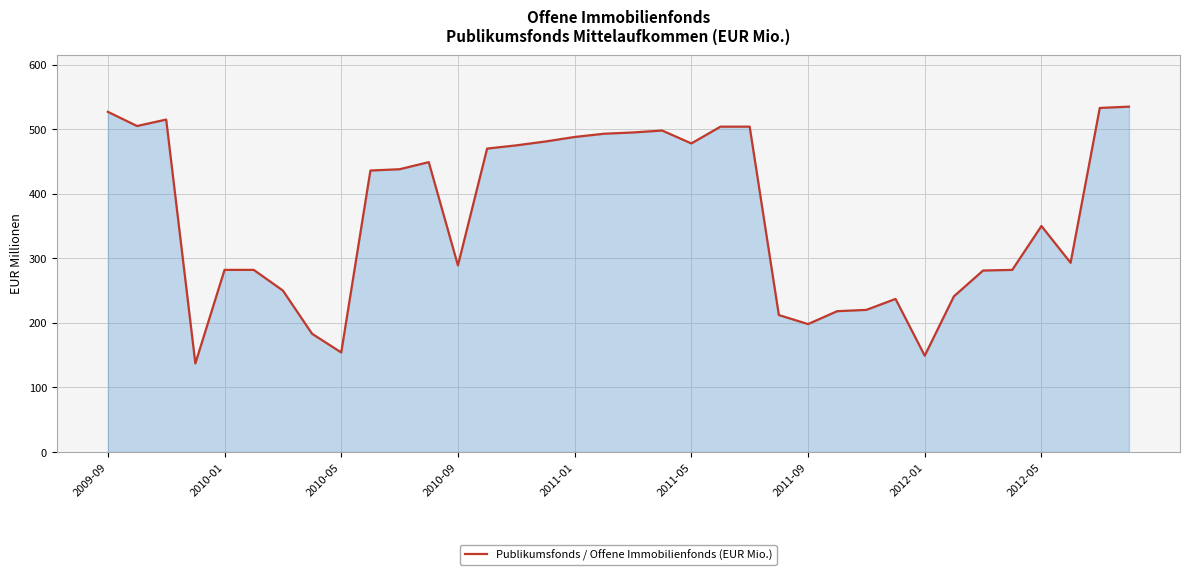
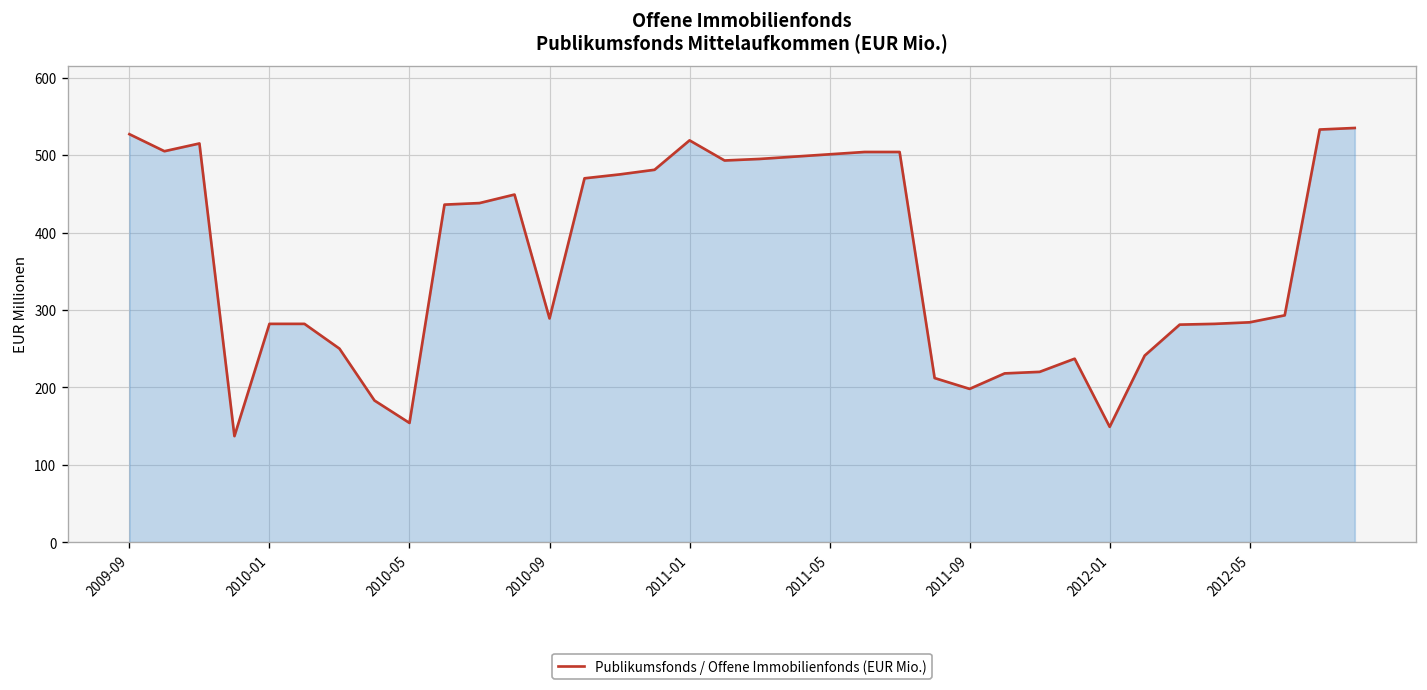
  {
    "2009-09": 530,
    "2010-01": 280,
    "2010-05": 150,
    "2010-09": 290,
-   "2011-01": 490,
-   "2011-05": 480,
+   "2011-01": 520,
+   "2011-05": 500,
    "2011-09": 200,
    "2012-01": 150,
-   "2012-05": 350
+   "2012-05": 280
  }
